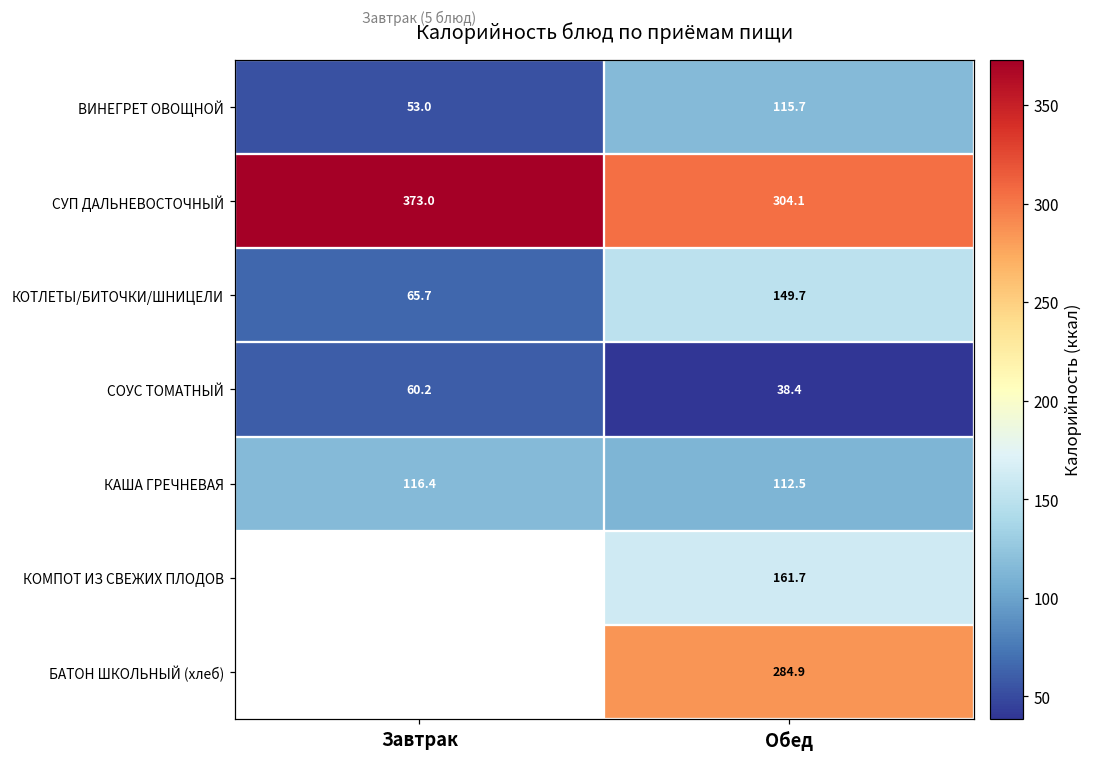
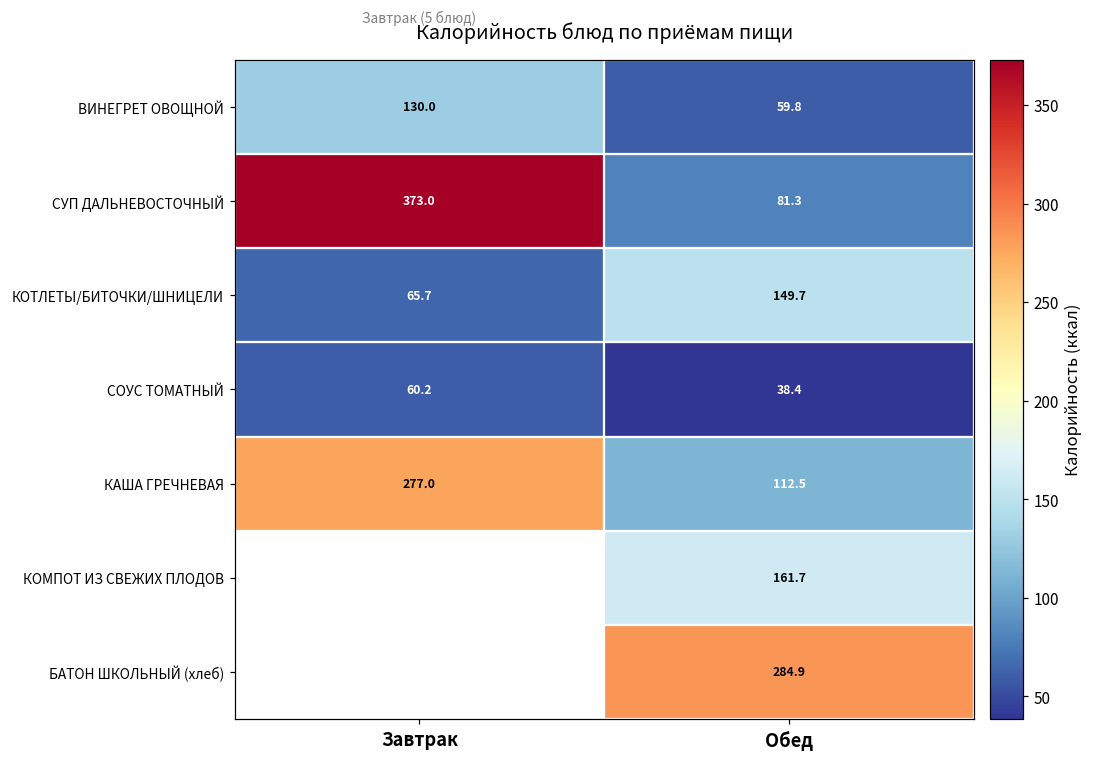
  {
    "ВИНЕГРЕТ ОВОЩНОЙ": {
-     "Завтрак": 53.0,
-     "Обед": 115.7
+     "Завтрак": 130.0,
+     "Обед": 59.8
    },
    "СУП ДАЛЬНЕВОСТОЧНЫЙ": {
      "Завтрак": 373.0,
-     "Обед": 304.1
+     "Обед": 81.3
    },
    "КОТЛЕТЫ/БИТОЧКИ/ШНИЦЕЛИ": {
      "Завтрак": 65.7,
      "Обед": 149.7
    },
    "СОУС ТОМАТНЫЙ": {
      "Завтрак": 60.2,
      "Обед": 38.4
    },
    "КАША ГРЕЧНЕВАЯ": {
-     "Завтрак": 116.4,
+     "Завтрак": 277.0,
      "Обед": 112.5
    },
    "КОМПОТ ИЗ СВЕЖИХ ПЛОДОВ": {
      "Обед": 161.7
    },
    "БАТОН ШКОЛЬНЫЙ (хлеб)": {
      "Обед": 284.9
    }
  }
